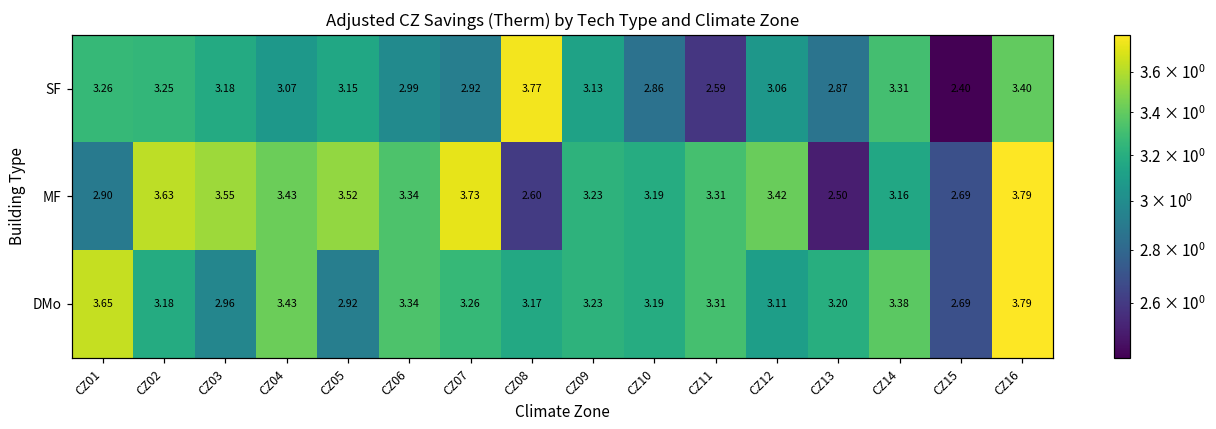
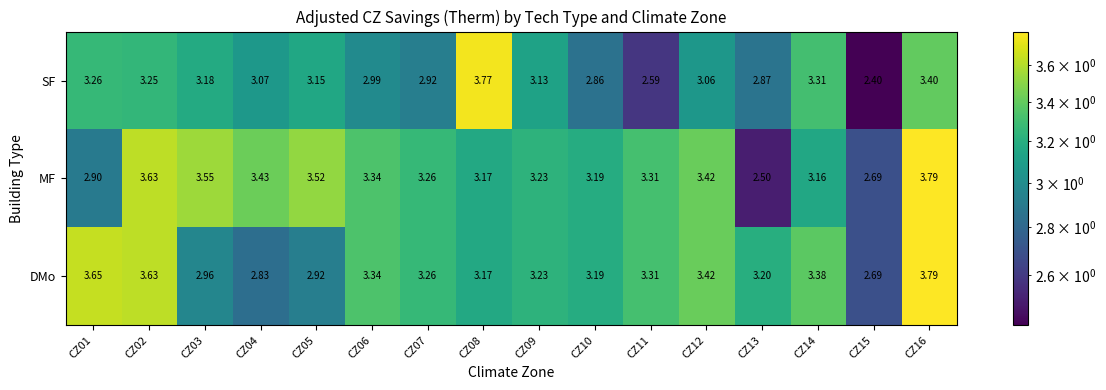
  {
    "SF": {
      "CZ01": 3.26,
      "CZ02": 3.25,
      "CZ03": 3.18,
      "CZ04": 3.07,
      "CZ05": 3.15,
      "CZ06": 2.99,
      "CZ07": 2.92,
      "CZ08": 3.77,
      "CZ09": 3.13,
      "CZ10": 2.86,
      "CZ11": 2.59,
      "CZ12": 3.06,
      "CZ13": 2.87,
      "CZ14": 3.31,
      "CZ15": 2.40,
      "CZ16": 3.40
    },
    "MF": {
      "CZ01": 2.90,
      "CZ02": 3.63,
      "CZ03": 3.55,
      "CZ04": 3.43,
      "CZ05": 3.52,
      "CZ06": 3.34,
-     "CZ07": 3.73,
-     "CZ08": 2.60,
+     "CZ07": 3.26,
+     "CZ08": 3.17,
      "CZ09": 3.23,
      "CZ10": 3.19,
      "CZ11": 3.31,
      "CZ12": 3.42,
      "CZ13": 2.50,
      "CZ14": 3.16,
      "CZ15": 2.69,
      "CZ16": 3.79
    },
    "DMo": {
      "CZ01": 3.65,
-     "CZ02": 3.18,
+     "CZ02": 3.63,
      "CZ03": 2.96,
-     "CZ04": 3.43,
+     "CZ04": 2.83,
      "CZ05": 2.92,
      "CZ06": 3.34,
      "CZ07": 3.26,
      "CZ08": 3.17,
      "CZ09": 3.23,
      "CZ10": 3.19,
      "CZ11": 3.31,
-     "CZ12": 3.11,
+     "CZ12": 3.42,
      "CZ13": 3.20,
      "CZ14": 3.38,
      "CZ15": 2.69,
      "CZ16": 3.79
    }
  }
